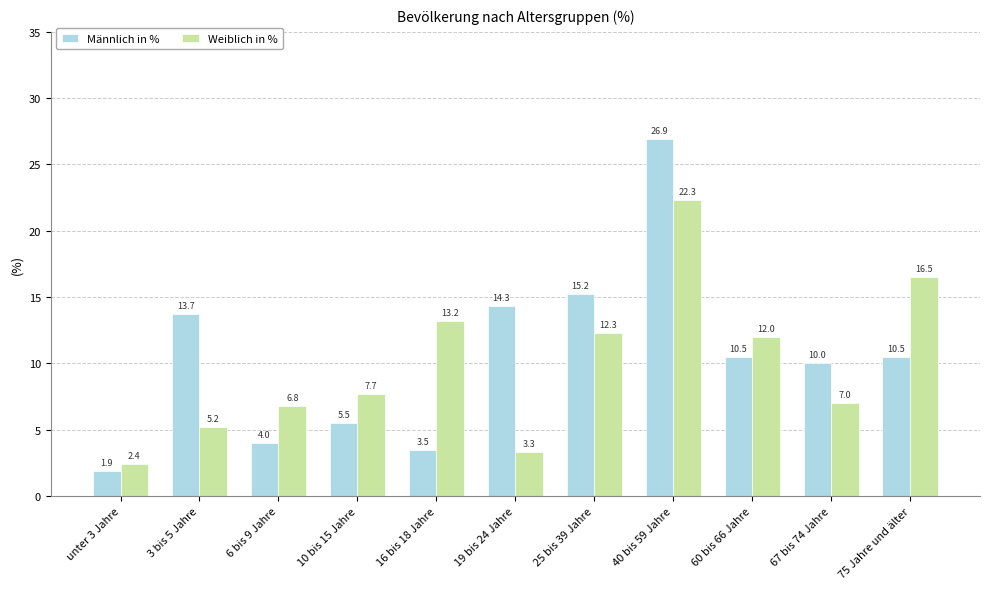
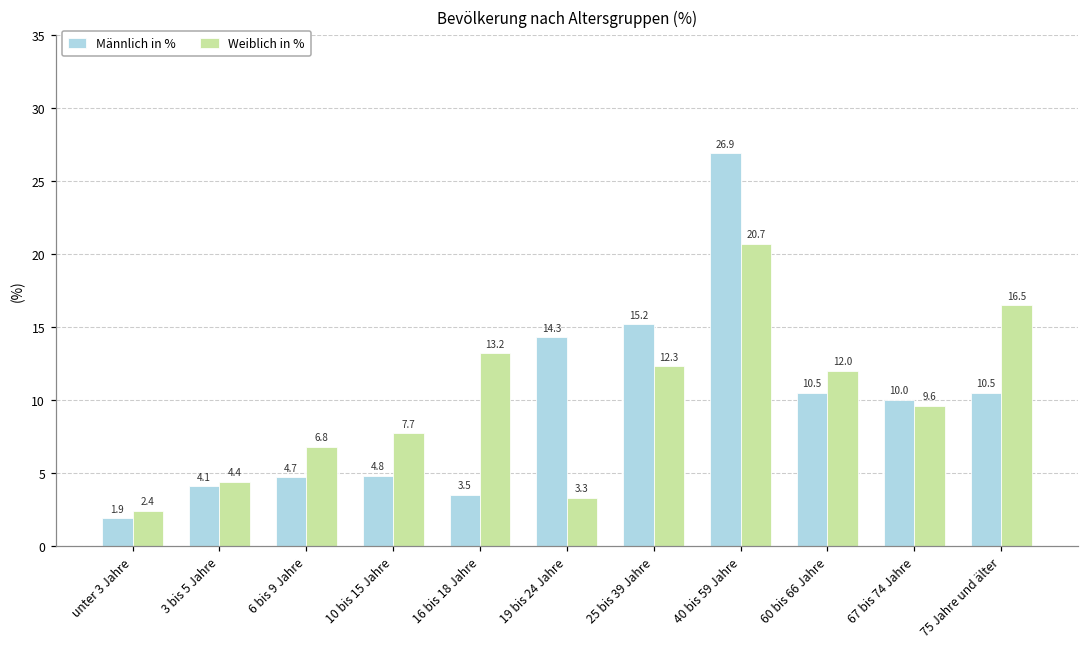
  {
    "Männlich in %": {
      "unter 3 Jahre": 1.9,
-     "3 bis 5 Jahre": 13.7,
-     "6 bis 9 Jahre": 4.0,
-     "10 bis 15 Jahre": 5.5,
+     "3 bis 5 Jahre": 4.1,
+     "6 bis 9 Jahre": 4.7,
+     "10 bis 15 Jahre": 4.8,
      "16 bis 18 Jahre": 3.5,
      "19 bis 24 Jahre": 14.3,
      "25 bis 39 Jahre": 15.2,
      "40 bis 59 Jahre": 26.9,
      "60 bis 66 Jahre": 10.5,
      "67 bis 74 Jahre": 10.0,
      "75 Jahre und älter": 10.5
    },
    "Weiblich in %": {
      "unter 3 Jahre": 2.4,
-     "3 bis 5 Jahre": 5.2,
+     "3 bis 5 Jahre": 4.4,
      "6 bis 9 Jahre": 6.8,
      "10 bis 15 Jahre": 7.7,
      "16 bis 18 Jahre": 13.2,
      "19 bis 24 Jahre": 3.3,
      "25 bis 39 Jahre": 12.3,
-     "40 bis 59 Jahre": 22.3,
+     "40 bis 59 Jahre": 20.7,
      "60 bis 66 Jahre": 12.0,
-     "67 bis 74 Jahre": 7.0,
+     "67 bis 74 Jahre": 9.6,
      "75 Jahre und älter": 16.5
    }
  }
